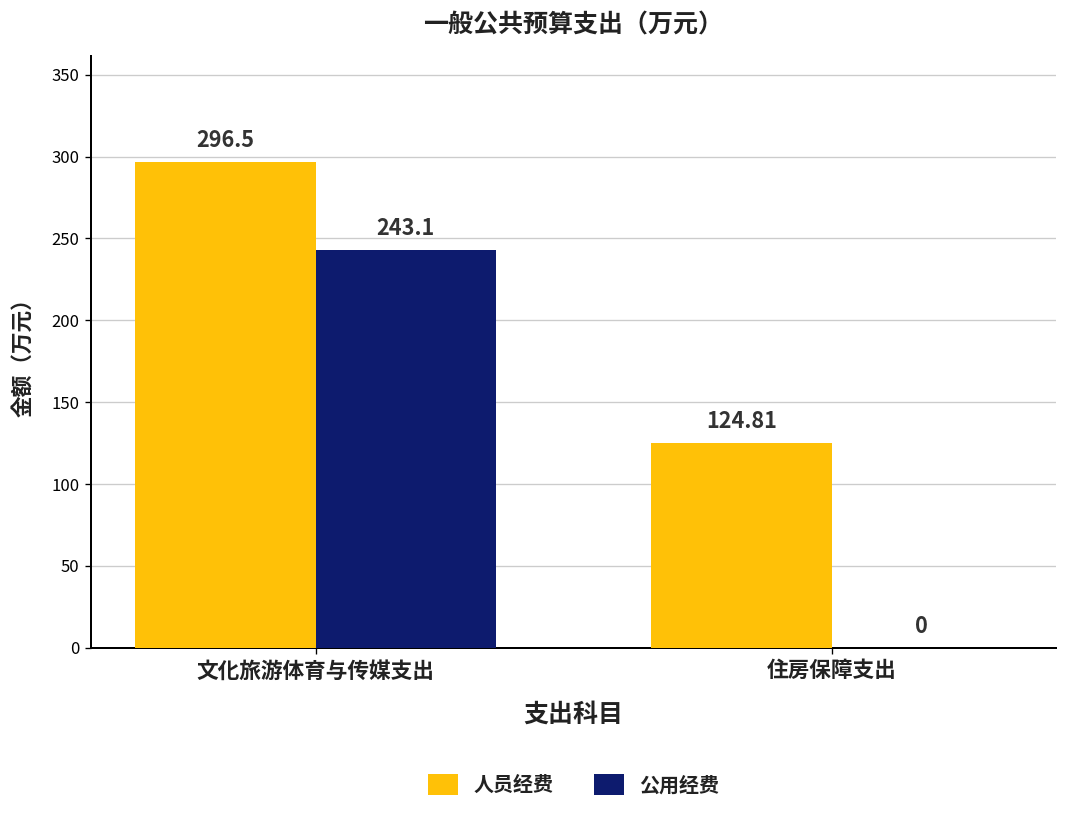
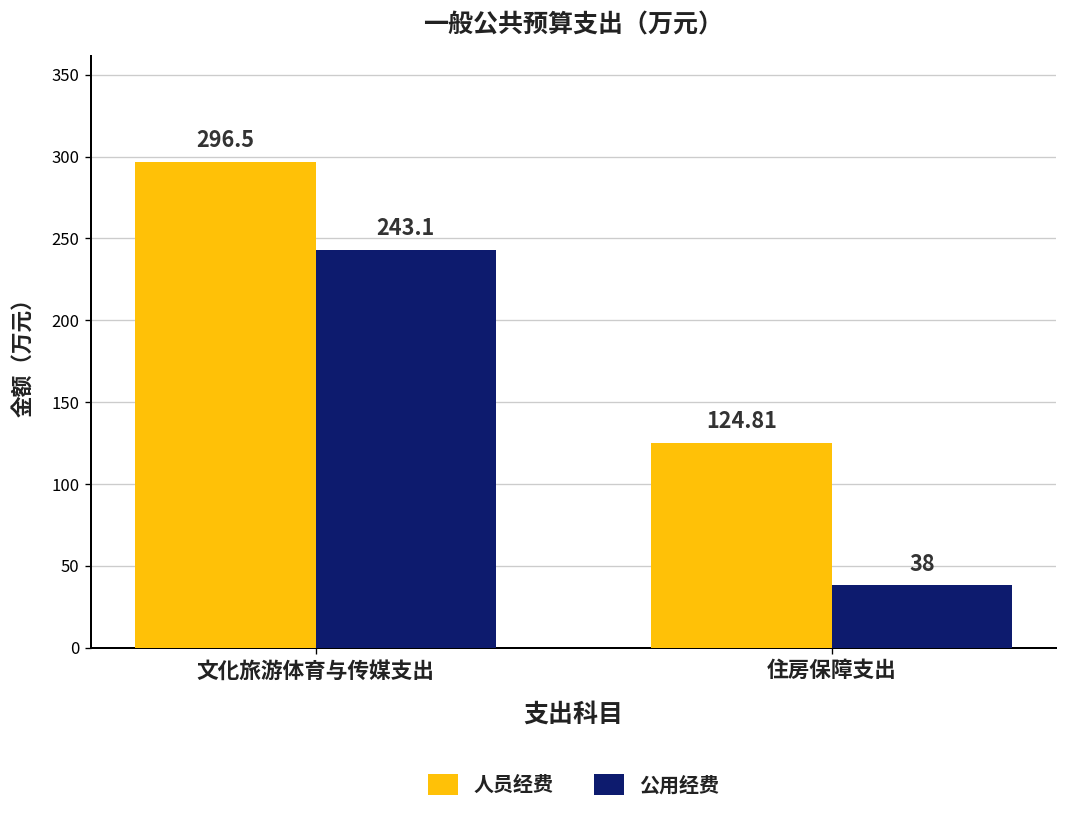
  {
    "人员经费": {
      "文化旅游体育与传媒支出": 296.5,
      "住房保障支出": 124.81
    },
    "公用经费": {
      "文化旅游体育与传媒支出": 243.1,
-     "住房保障支出": 0
+     "住房保障支出": 38
    }
  }
